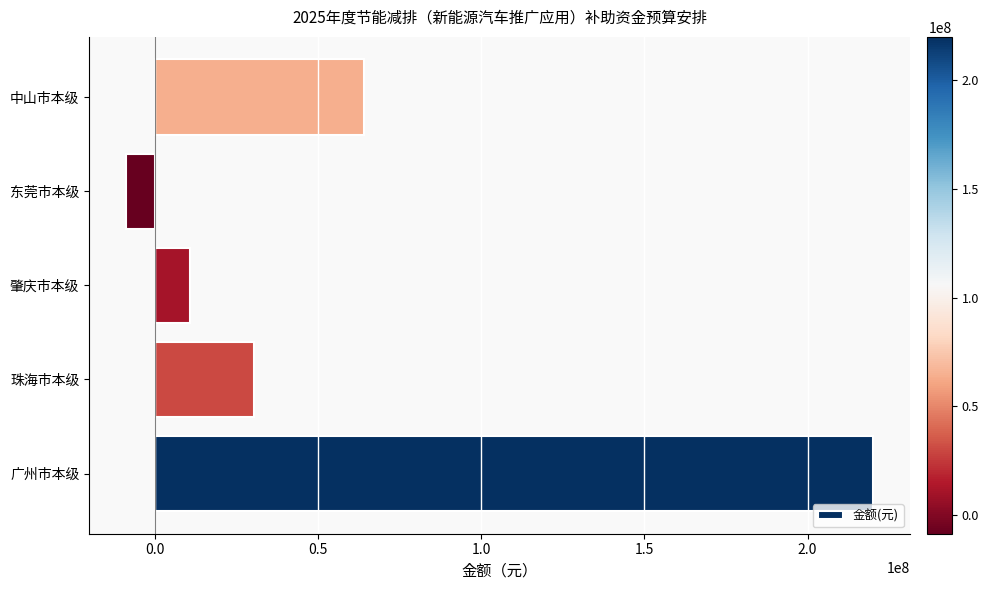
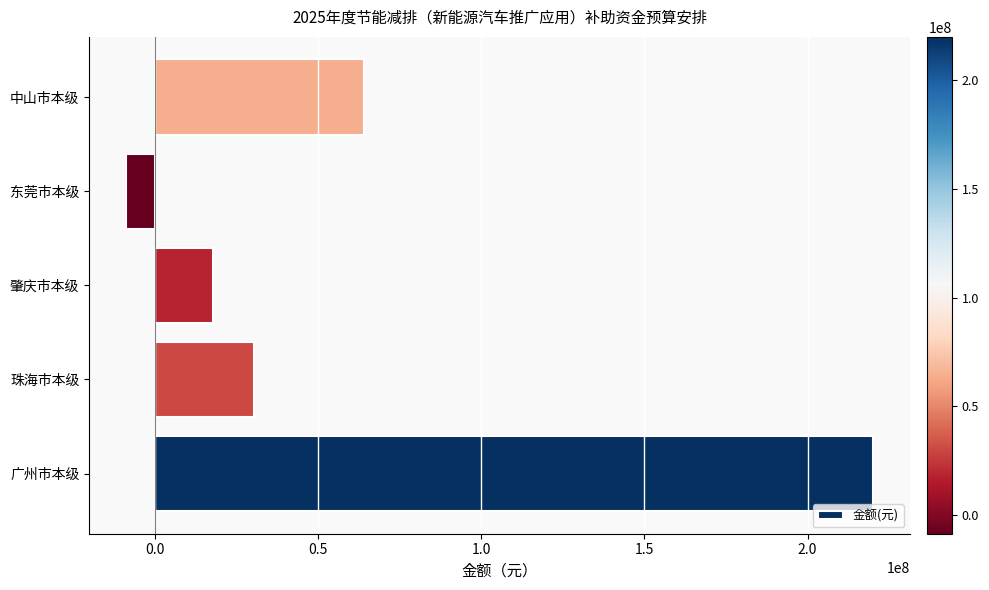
  {
    "中山市本级": 64000000,
    "东莞市本级": -9000000,
-   "肇庆市本级": 11000000,
+   "肇庆市本级": 18000000,
    "珠海市本级": 30000000,
    "广州市本级": 220000000
  }
